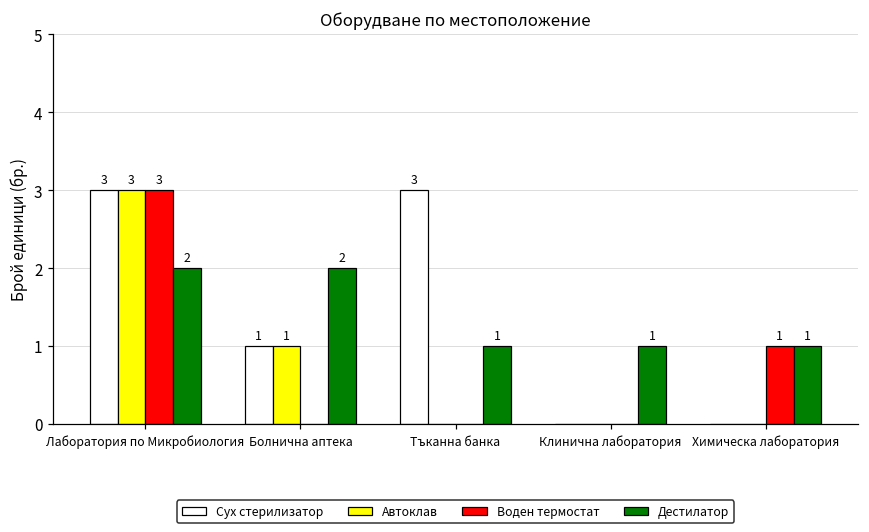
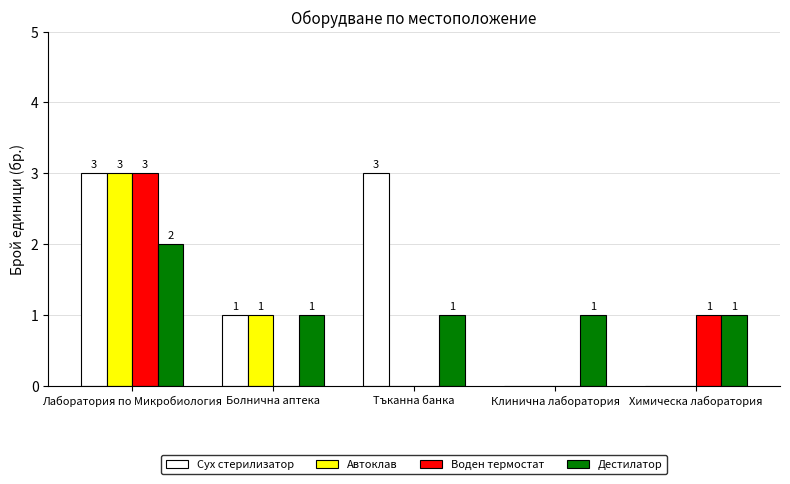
  {
    "Сух стерилизатор": {
      "Лаборатория по Микробиология": 3,
      "Болнична аптека": 1,
      "Тъканна банка": 3
    },
    "Автоклав": {
      "Лаборатория по Микробиология": 3,
      "Болнична аптека": 1
    },
    "Воден термостат": {
      "Лаборатория по Микробиология": 3,
      "Химическа лаборатория": 1
    },
    "Дестилатор": {
      "Лаборатория по Микробиология": 2,
-     "Болнична аптека": 2,
+     "Болнична аптека": 1,
      "Тъканна банка": 1,
      "Клинична лаборатория": 1,
      "Химическа лаборатория": 1
    }
  }
